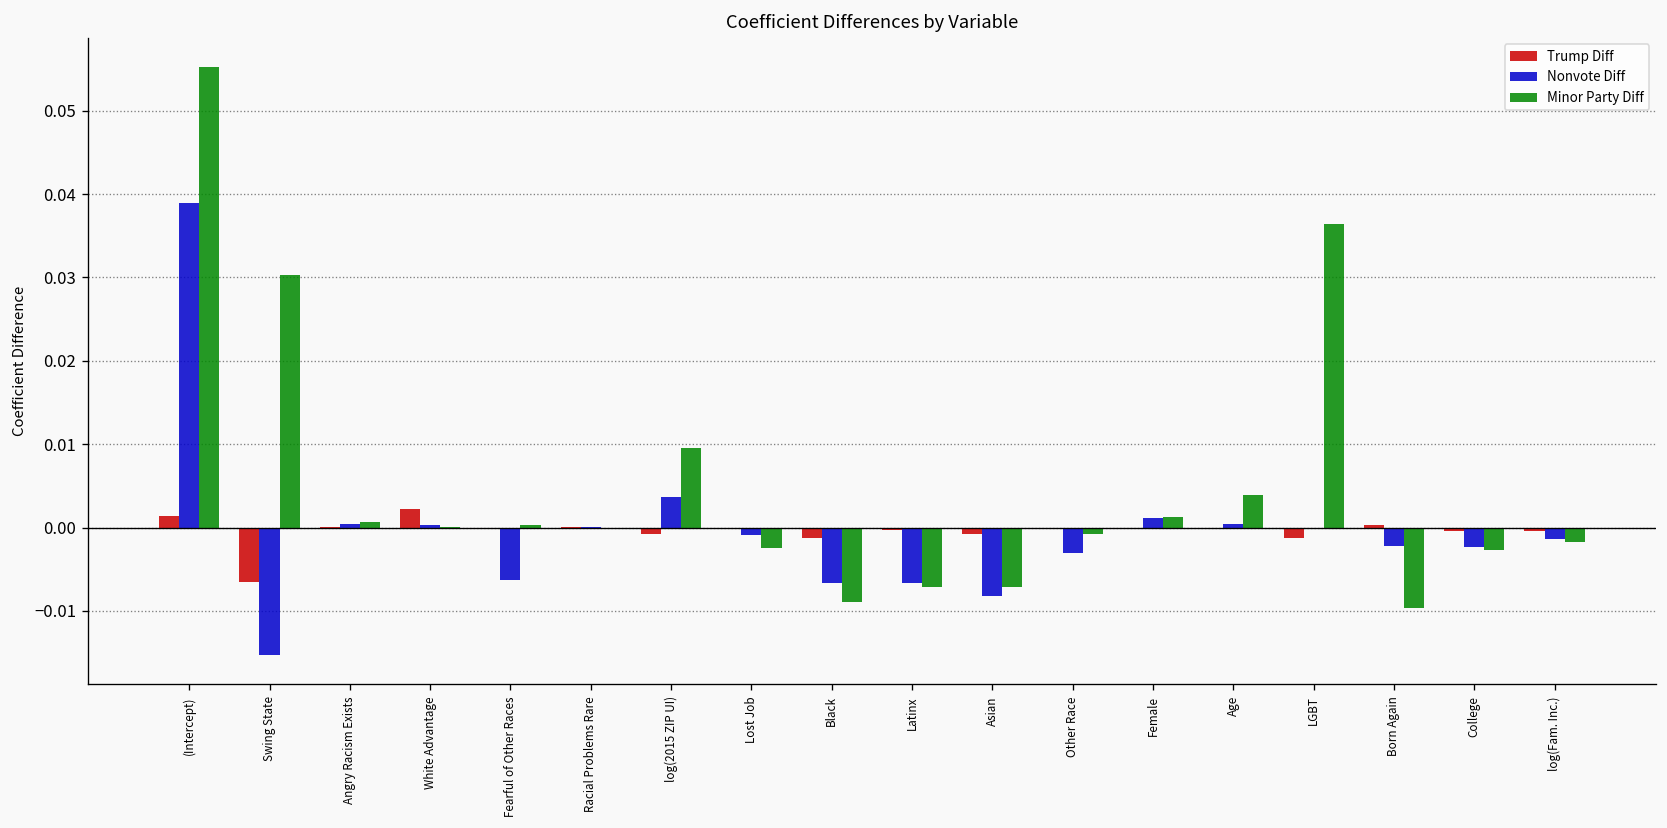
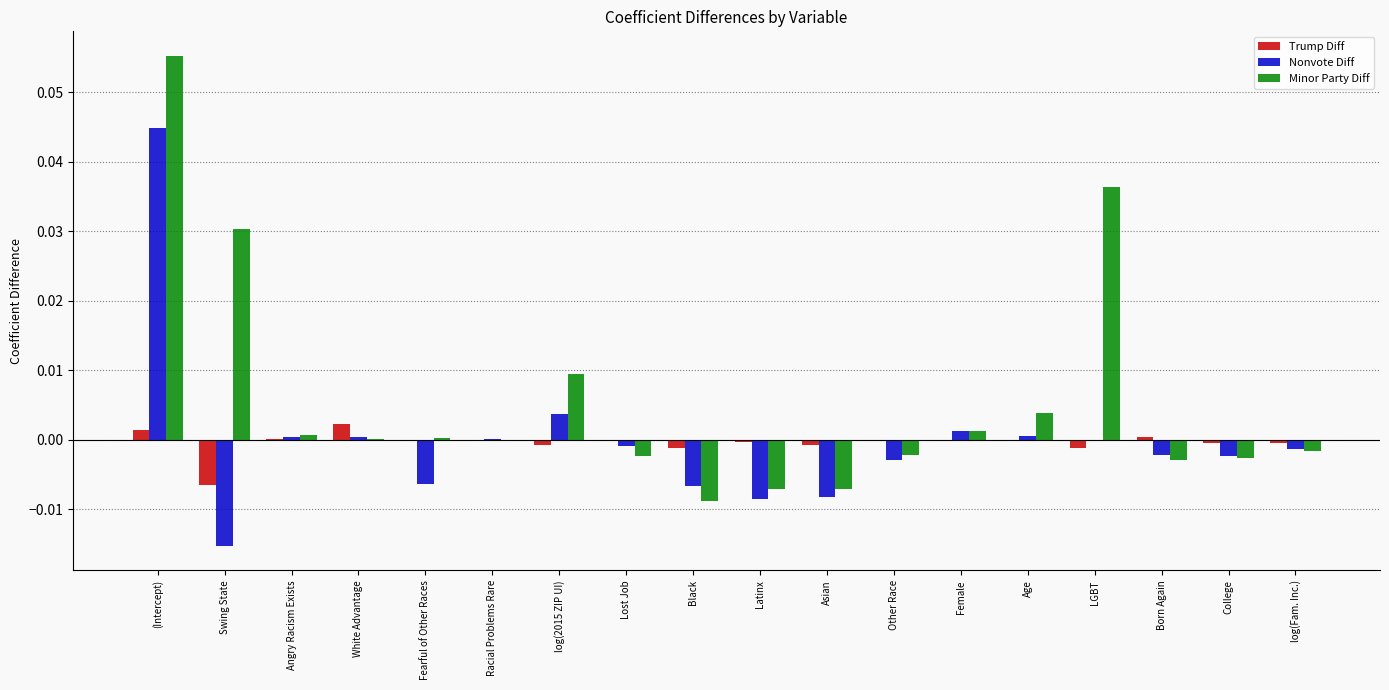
  {
    "Trump Diff": {
      "(Intercept)": 0.001,
      "Swing State": -0.007,
      "White Advantage": 0.002,
      "log(2015 ZIP UI)": -0.001,
      "Black": -0.001,
      "Asian": -0.001,
      "LGBT": -0.001,
      "College": 0.000,
      "log(Fam. Inc.)": 0.000
    },
    "Nonvote Diff": {
-     "(Intercept)": 0.039,
+     "(Intercept)": 0.045,
      "Swing State": -0.015,
      "Angry Racism Exists": 0.000,
      "Fearful of Other Races": -0.006,
      "log(2015 ZIP UI)": 0.004,
      "Lost Job": -0.001,
      "Black": -0.007,
-     "Latinx": -0.007,
+     "Latinx": -0.009,
      "Asian": -0.008,
      "Other Race": -0.003,
      "Female": 0.001,
      "Age": 0.000,
      "Born Again": -0.002,
      "College": -0.002,
      "log(Fam. Inc.)": -0.001
    },
    "Minor Party Diff": {
      "(Intercept)": 0.055,
      "Swing State": 0.030,
      "Angry Racism Exists": 0.001,
      "log(2015 ZIP UI)": 0.009,
      "Lost Job": -0.002,
      "Black": -0.009,
      "Latinx": -0.007,
      "Asian": -0.007,
-     "Other Race": -0.001,
+     "Other Race": -0.002,
      "Female": 0.001,
      "Age": 0.004,
      "LGBT": 0.036,
-     "Born Again": -0.010,
+     "Born Again": -0.003,
      "College": -0.003,
      "log(Fam. Inc.)": -0.002
    }
  }
